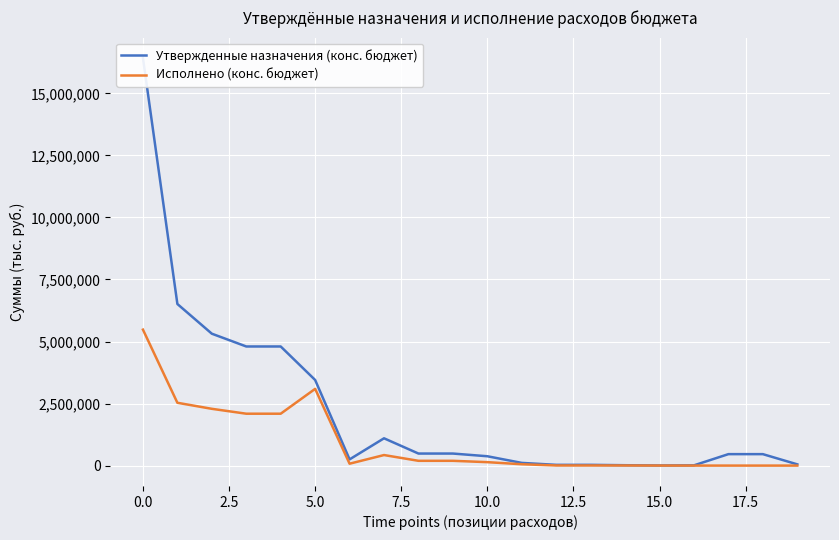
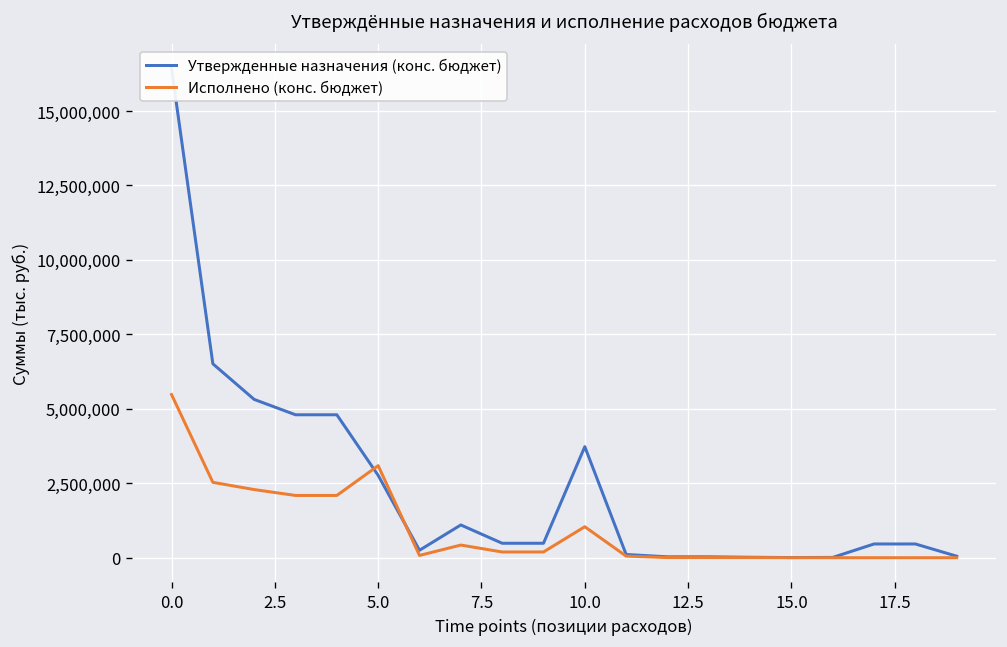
  {
    "Утвержденные назначения (конс. бюджет)": {
-     "5.0": "3,500,000",
-     "10.0": "400,000"
+     "5.0": "2,800,000",
+     "10.0": "3,700,000"
    },
    "Исполнено (конс. бюджет)": {
      "0.0": "5,500,000",
      "5.0": "3,100,000",
-     "10.0": "100,000"
+     "10.0": "1,000,000"
    }
  }
